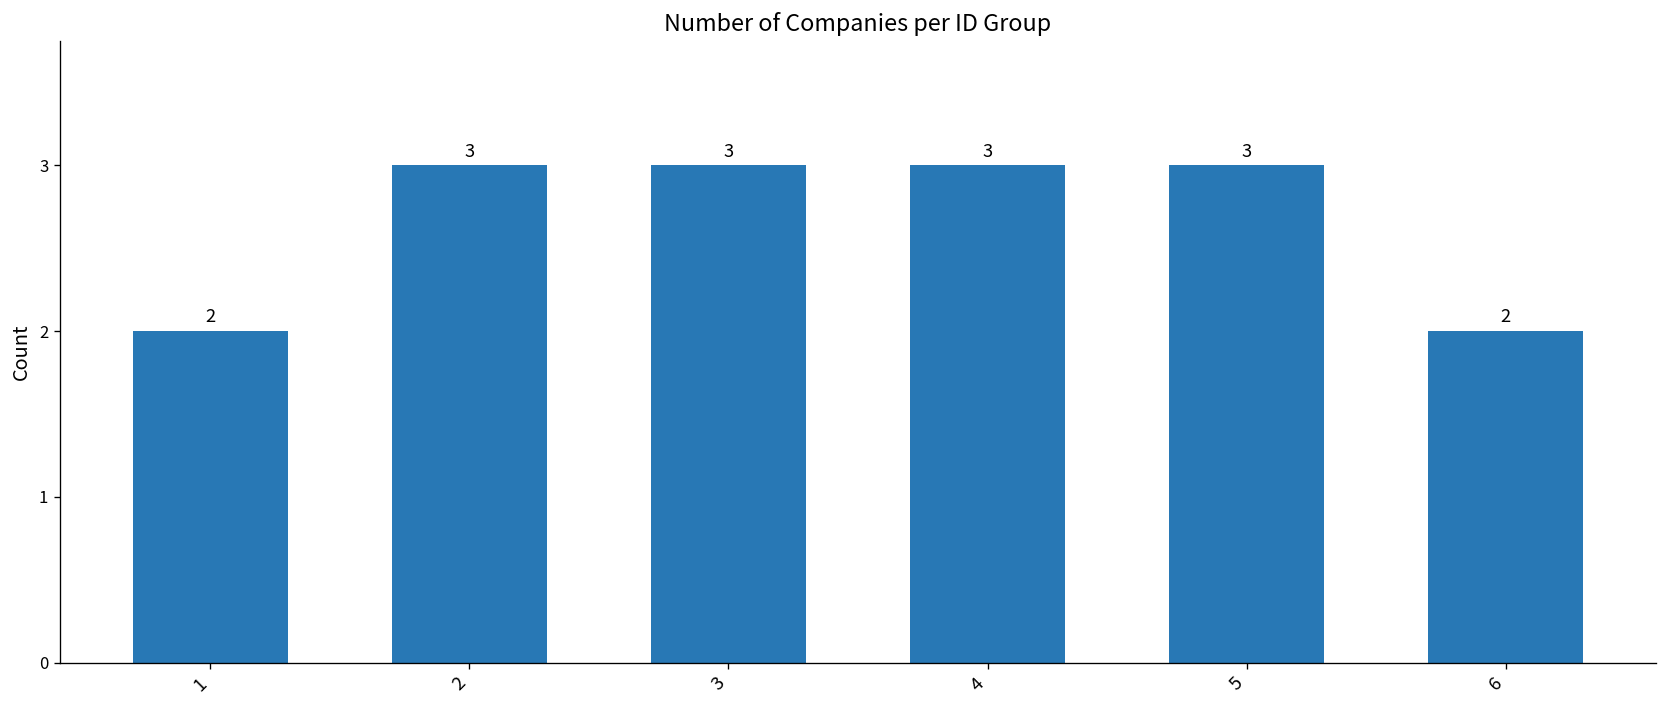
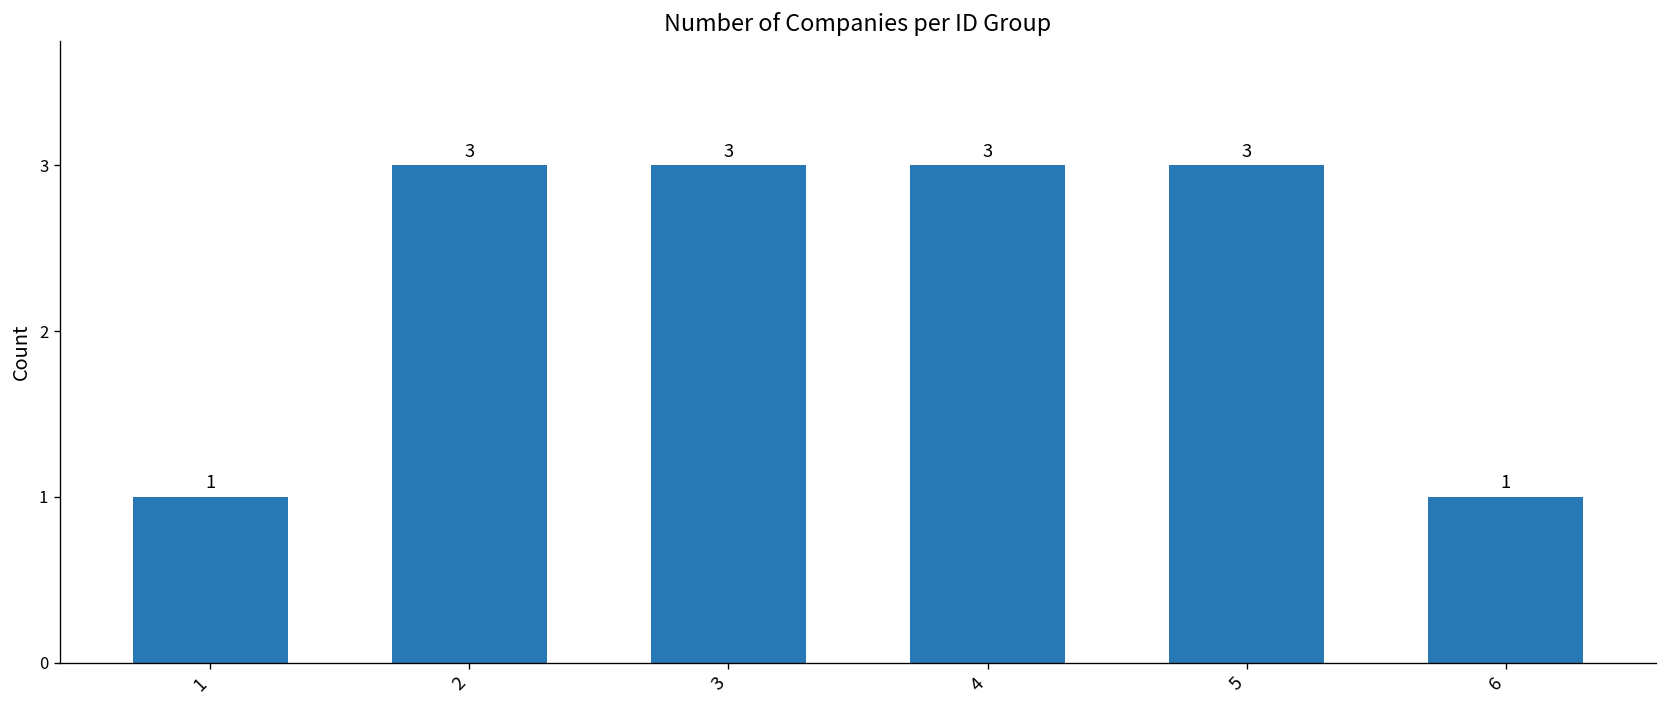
  {
-   "1": 2,
+   "1": 1,
    "2": 3,
    "3": 3,
    "4": 3,
    "5": 3,
-   "6": 2
+   "6": 1
  }
